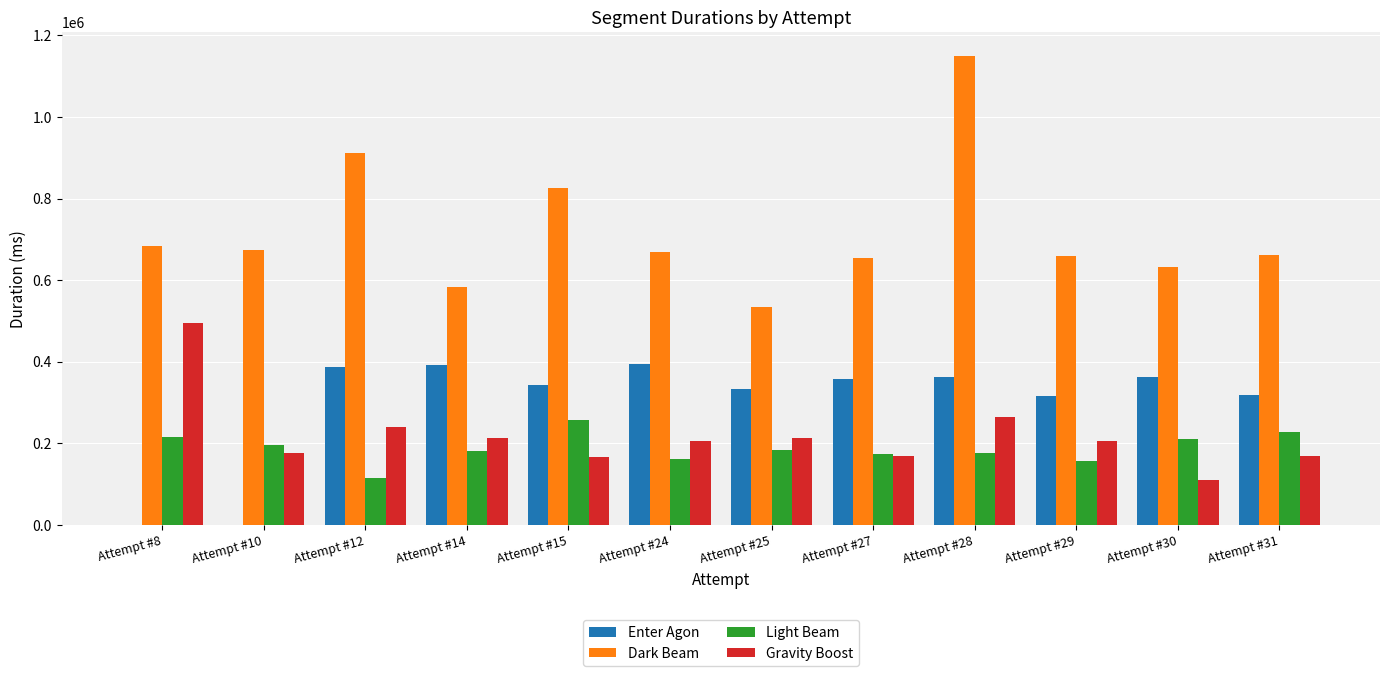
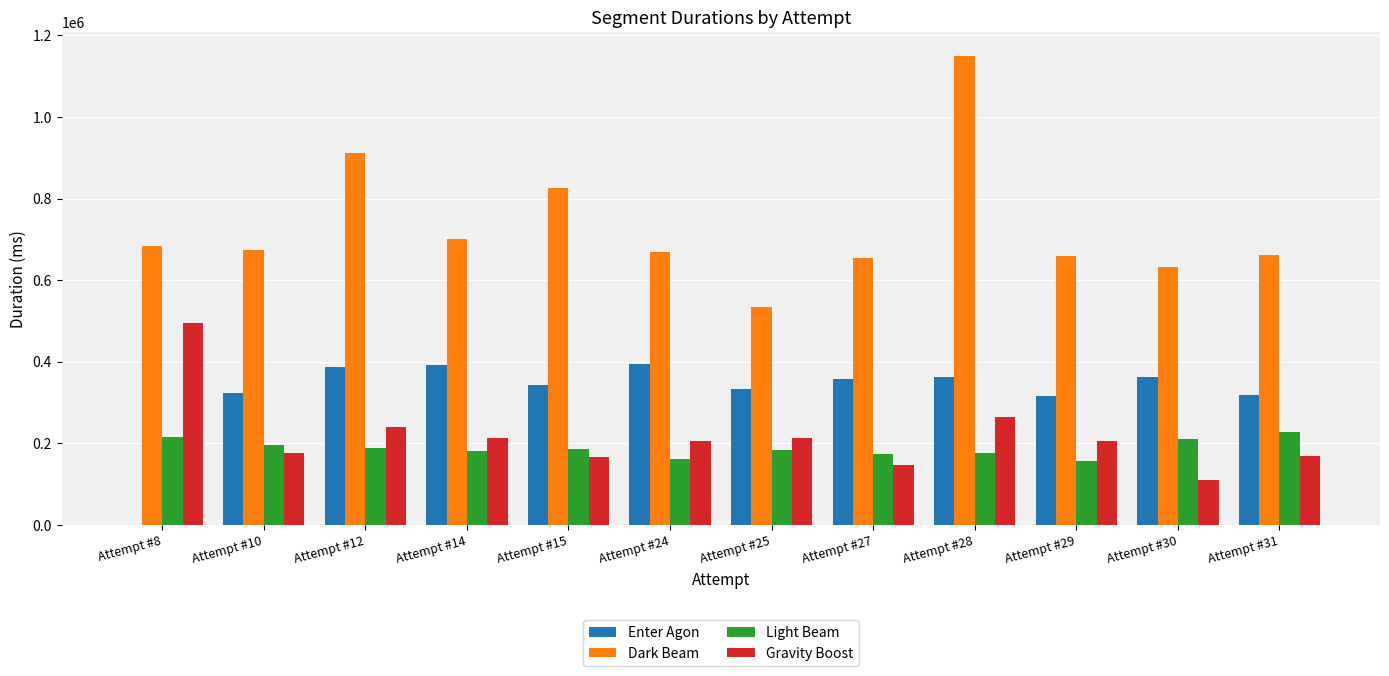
  {
    "Enter Agon": {
      "Attempt #8": 0,
-     "Attempt #10": 0,
+     "Attempt #10": 320000,
      "Attempt #12": 390000,
      "Attempt #14": 390000,
      "Attempt #15": 340000,
      "Attempt #24": 390000,
      "Attempt #25": 330000,
      "Attempt #27": 360000,
      "Attempt #28": 360000,
      "Attempt #29": 320000,
      "Attempt #30": 360000,
      "Attempt #31": 320000
    },
    "Dark Beam": {
      "Attempt #8": 680000,
      "Attempt #10": 670000,
      "Attempt #12": 910000,
-     "Attempt #14": 580000,
+     "Attempt #14": 700000,
      "Attempt #15": 830000,
      "Attempt #24": 670000,
      "Attempt #25": 530000,
      "Attempt #27": 660000,
      "Attempt #28": 1150000,
      "Attempt #29": 660000,
      "Attempt #30": 630000,
      "Attempt #31": 660000
    },
    "Light Beam": {
      "Attempt #8": 220000,
      "Attempt #10": 200000,
-     "Attempt #12": 120000,
+     "Attempt #12": 190000,
      "Attempt #14": 180000,
-     "Attempt #15": 260000,
+     "Attempt #15": 190000,
      "Attempt #24": 160000,
      "Attempt #25": 180000,
      "Attempt #27": 170000,
      "Attempt #28": 180000,
      "Attempt #29": 160000,
      "Attempt #30": 210000,
      "Attempt #31": 230000
    },
    "Gravity Boost": {
      "Attempt #8": 490000,
      "Attempt #10": 180000,
      "Attempt #12": 240000,
      "Attempt #14": 210000,
      "Attempt #15": 170000,
      "Attempt #24": 210000,
      "Attempt #25": 210000,
-     "Attempt #27": 170000,
+     "Attempt #27": 150000,
      "Attempt #28": 260000,
      "Attempt #29": 210000,
      "Attempt #30": 110000,
      "Attempt #31": 170000
    }
  }
